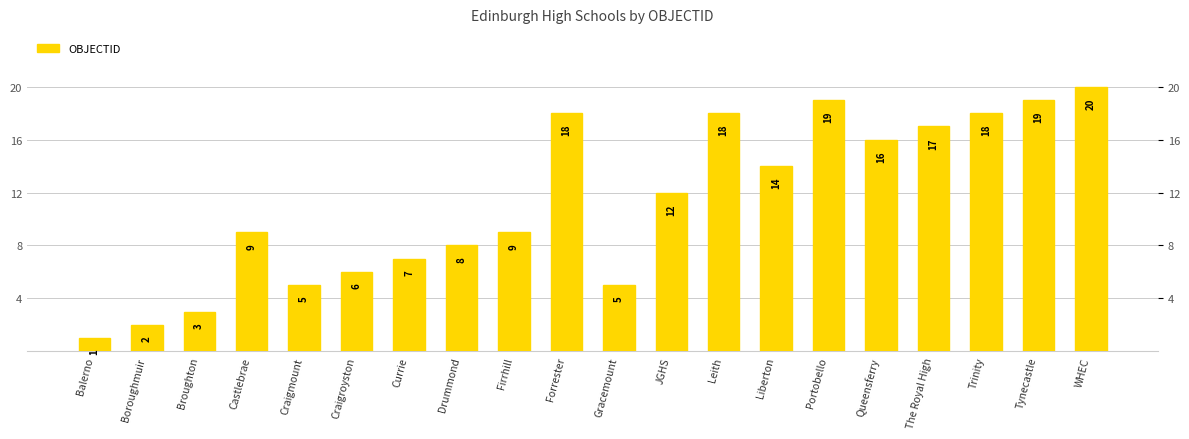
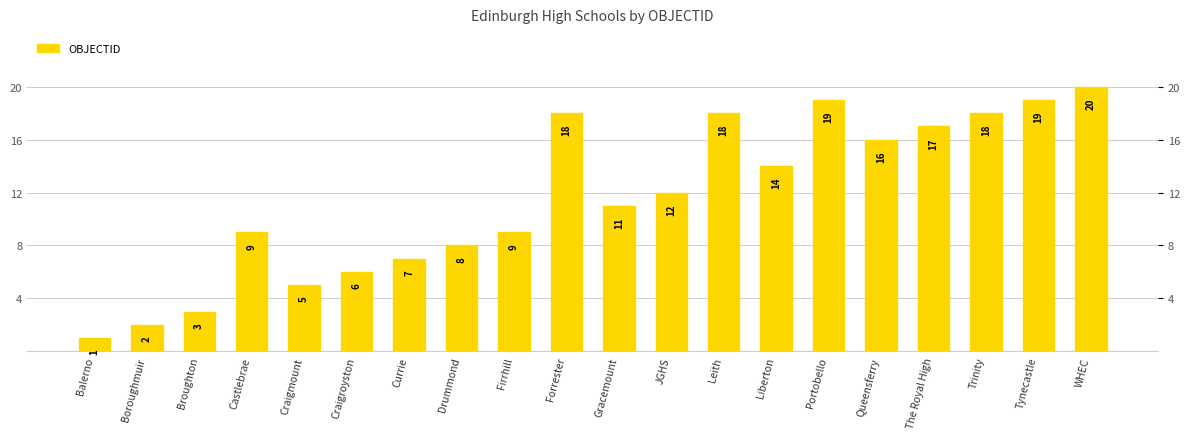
  {
    "Balerno": 1,
    "Boroughmuir": 2,
    "Broughton": 3,
    "Castlebrae": 9,
    "Craigmount": 5,
    "Craigroyston": 6,
    "Currie": 7,
    "Drummond": 8,
    "Firrhill": 9,
    "Forrester": 18,
-   "Gracemount": 5,
+   "Gracemount": 11,
    "JGHS": 12,
    "Leith": 18,
    "Liberton": 14,
    "Portobello": 19,
    "Queensferry": 16,
    "The Royal High": 17,
    "Trinity": 18,
    "Tynecastle": 19,
    "WHEC": 20
  }
